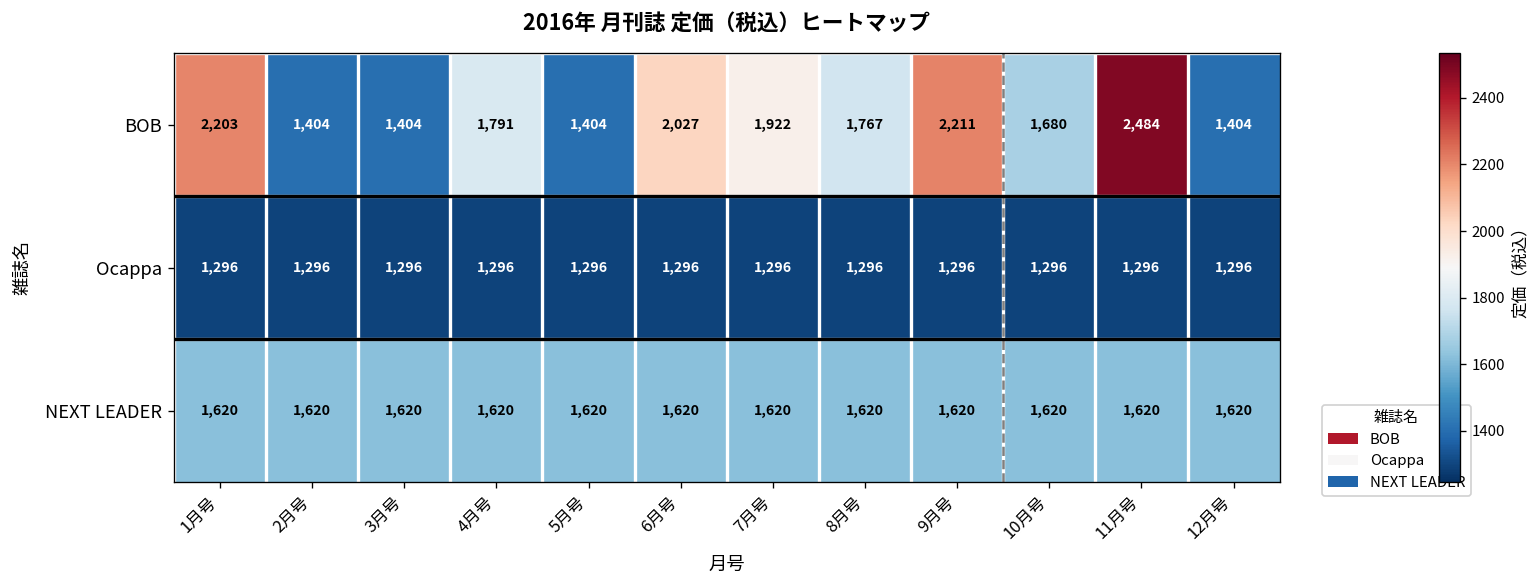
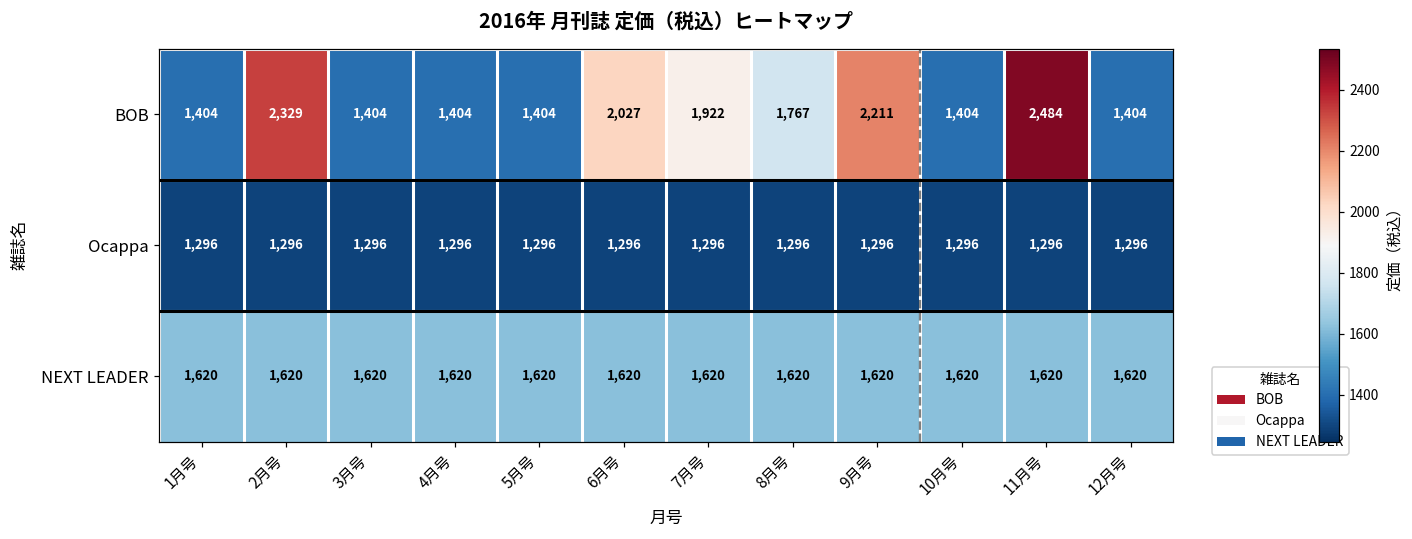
  {
    "BOB": {
-     "1月号": "2,203",
-     "2月号": "1,404",
+     "1月号": "1,404",
+     "2月号": "2,329",
      "3月号": "1,404",
-     "4月号": "1,791",
+     "4月号": "1,404",
      "5月号": "1,404",
      "6月号": "2,027",
      "7月号": "1,922",
      "8月号": "1,767",
      "9月号": "2,211",
-     "10月号": "1,680",
+     "10月号": "1,404",
      "11月号": "2,484",
      "12月号": "1,404"
    },
    "Ocappa": {
      "1月号": "1,296",
      "2月号": "1,296",
      "3月号": "1,296",
      "4月号": "1,296",
      "5月号": "1,296",
      "6月号": "1,296",
      "7月号": "1,296",
      "8月号": "1,296",
      "9月号": "1,296",
      "10月号": "1,296",
      "11月号": "1,296",
      "12月号": "1,296"
    },
    "NEXT LEADER": {
      "1月号": "1,620",
      "2月号": "1,620",
      "3月号": "1,620",
      "4月号": "1,620",
      "5月号": "1,620",
      "6月号": "1,620",
      "7月号": "1,620",
      "8月号": "1,620",
      "9月号": "1,620",
      "10月号": "1,620",
      "11月号": "1,620",
      "12月号": "1,620"
    }
  }
